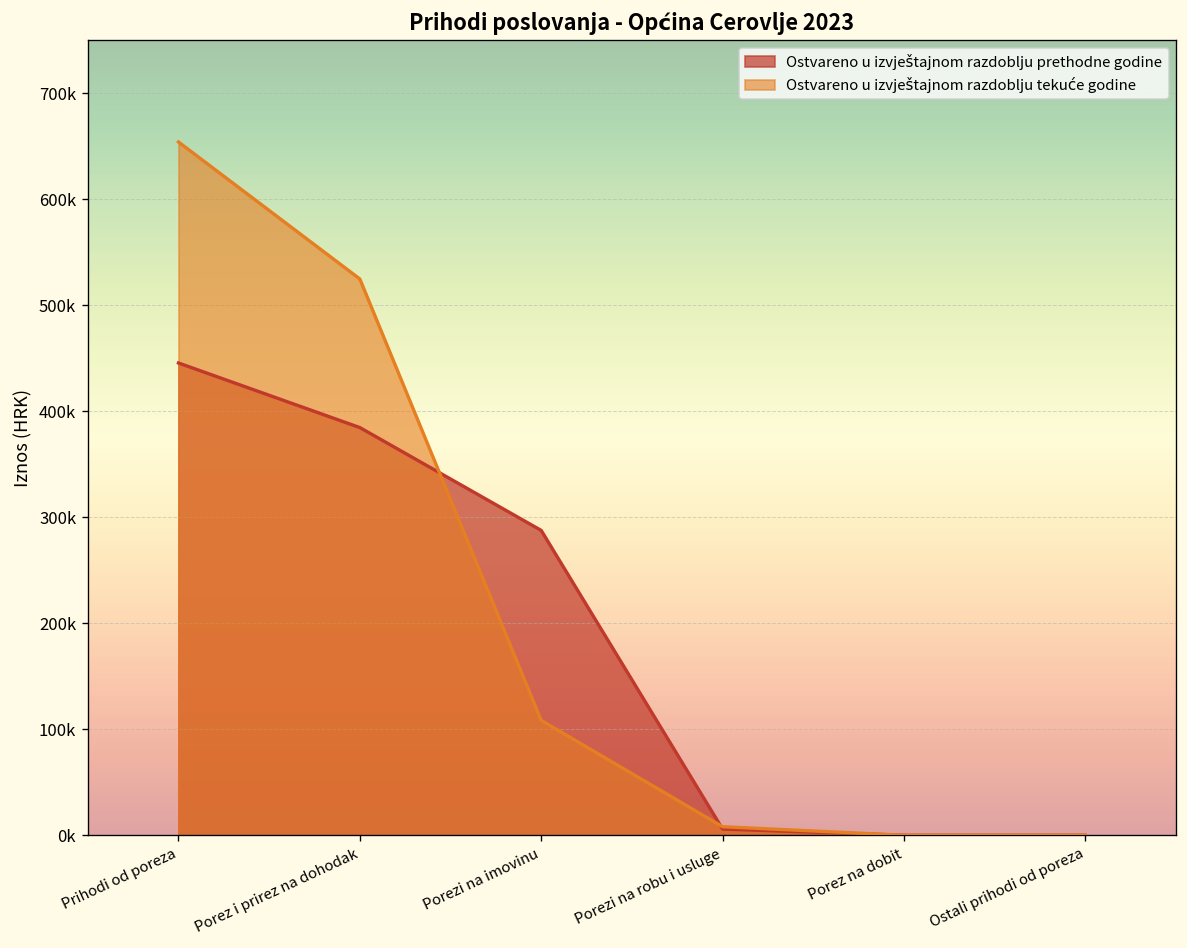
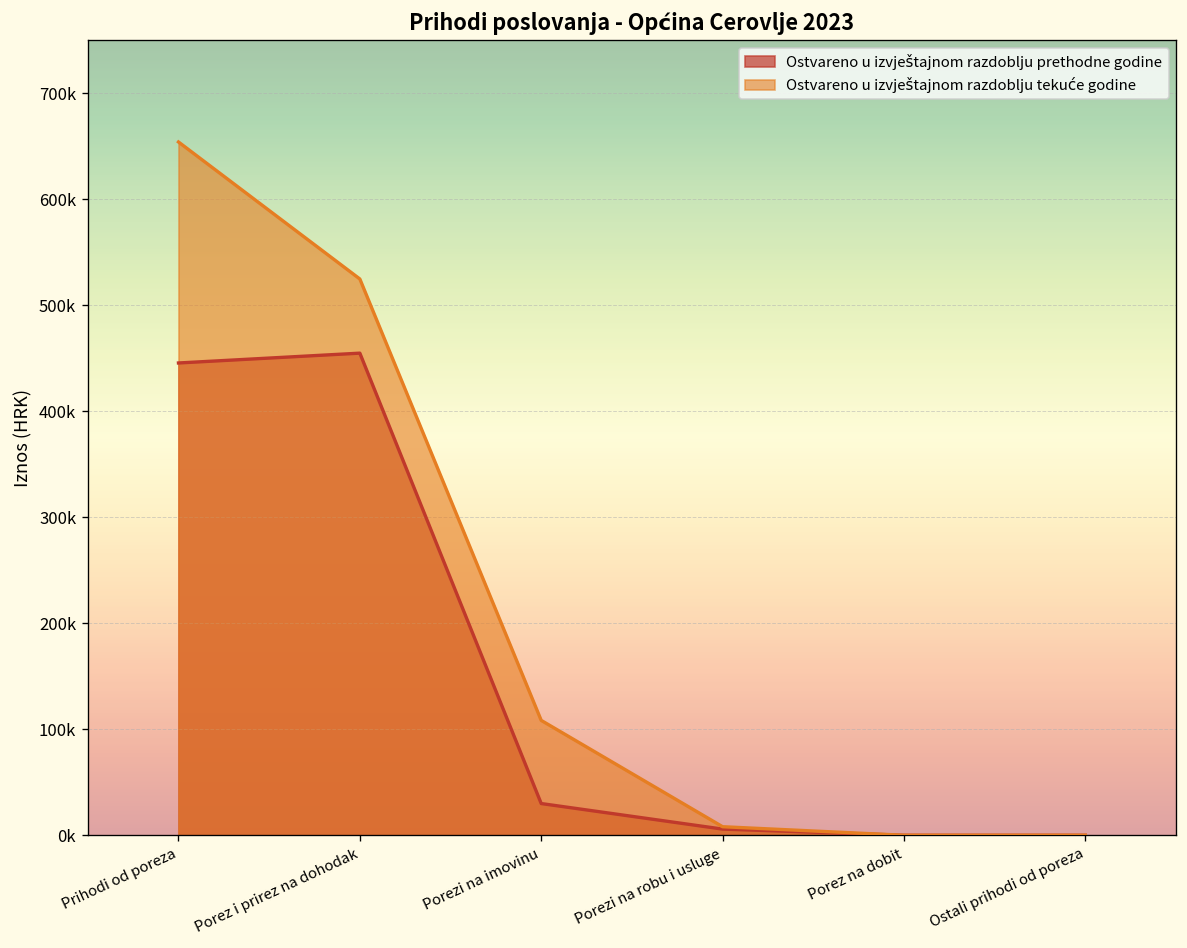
  {
    "Ostvareno u izvještajnom razdoblju prethodne godine": {
      "Prihodi od poreza": 450000,
-     "Porez i prirez na dohodak": 380000,
-     "Porezi na imovinu": 290000
+     "Porez i prirez na dohodak": 450000,
+     "Porezi na imovinu": 30000
    },
    "Ostvareno u izvještajnom razdoblju tekuće godine": {
      "Prihodi od poreza": 650000,
      "Porez i prirez na dohodak": 520000,
      "Porezi na imovinu": 110000
    }
  }
